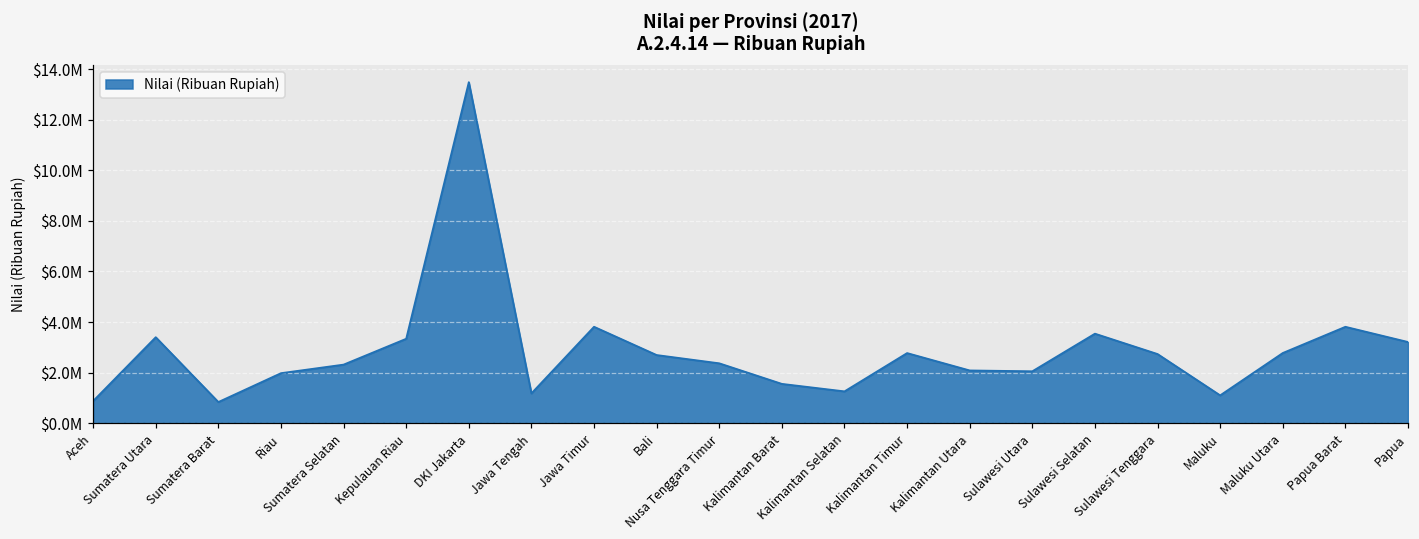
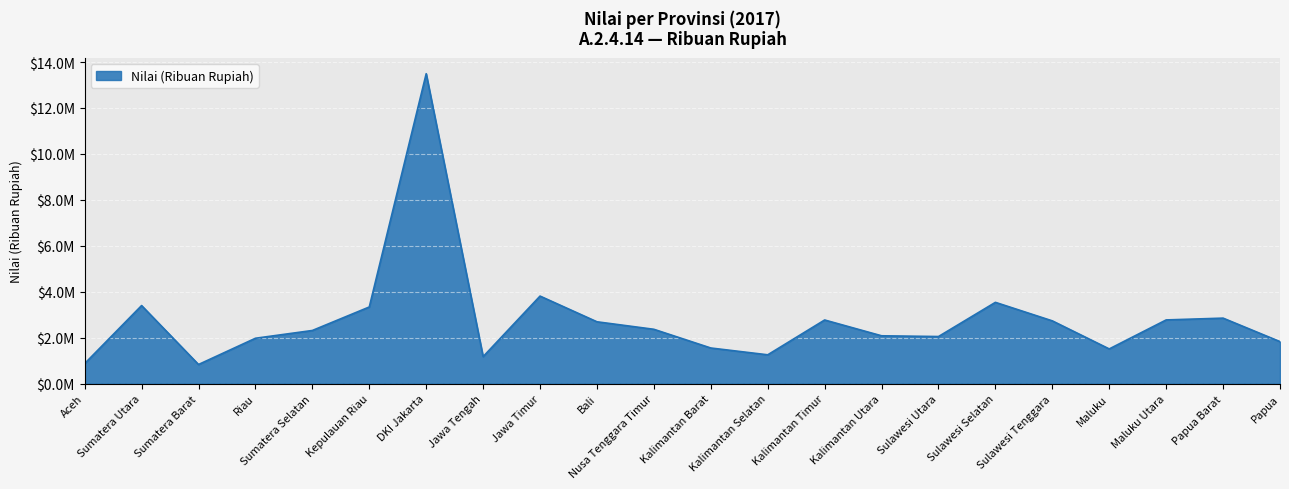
  {
    "Aceh": "$900000",
    "Sumatera Utara": "$3400000",
    "Sumatera Barat": "$800000",
    "Riau": "$2000000",
    "Sumatera Selatan": "$2300000",
    "Kepulauan Riau": "$3300000",
    "DKI Jakarta": "$13500000",
    "Jawa Tengah": "$1200000",
    "Jawa Timur": "$3800000",
    "Bali": "$2700000",
    "Nusa Tenggara Timur": "$2400000",
    "Kalimantan Barat": "$1600000",
    "Kalimantan Selatan": "$1300000",
    "Kalimantan Timur": "$2800000",
    "Kalimantan Utara": "$2100000",
    "Sulawesi Utara": "$2100000",
    "Sulawesi Selatan": "$3500000",
    "Sulawesi Tenggara": "$2700000",
-   "Maluku": "$1100000",
+   "Maluku": "$1500000",
    "Maluku Utara": "$2800000",
-   "Papua Barat": "$3800000",
-   "Papua": "$3200000"
+   "Papua Barat": "$2900000",
+   "Papua": "$1800000"
  }
